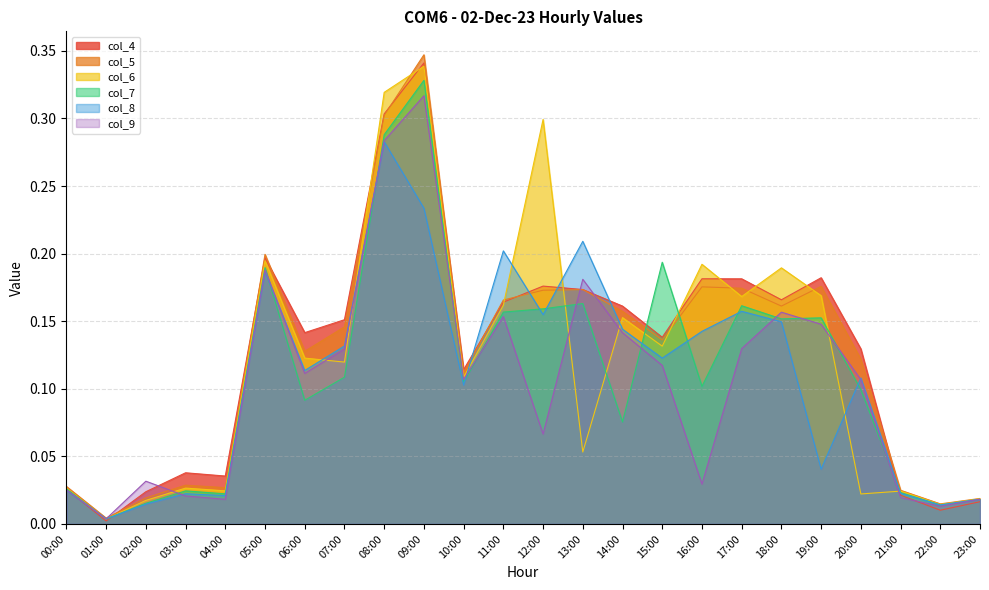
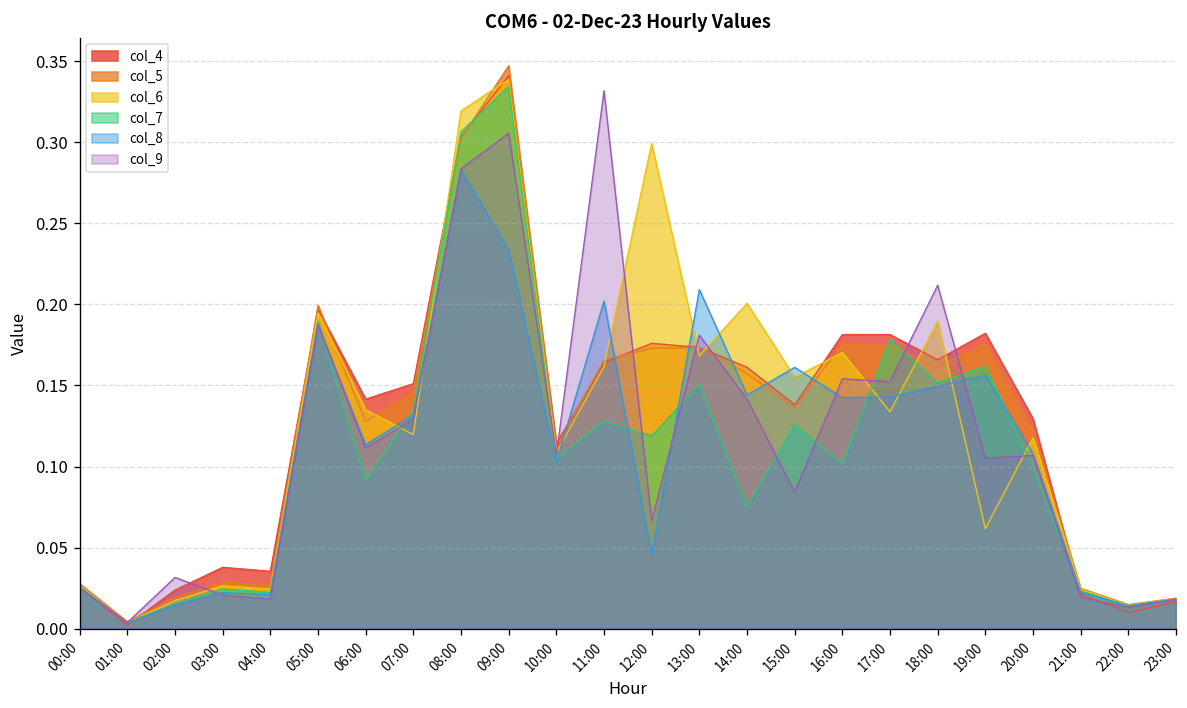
  {
    "col_6": {
      "03:00": 0.027,
      "04:00": 0.024,
      "05:00": 0.195,
-     "06:00": 0.123,
+     "06:00": 0.135,
      "07:00": 0.120,
      "08:00": 0.319,
      "09:00": 0.339,
      "11:00": 0.162,
      "12:00": 0.299,
-     "13:00": 0.053,
-     "14:00": 0.153,
-     "15:00": 0.132,
-     "16:00": 0.192,
-     "17:00": 0.168,
+     "13:00": 0.168,
+     "14:00": 0.201,
+     "15:00": 0.155,
+     "16:00": 0.170,
+     "17:00": 0.134,
      "18:00": 0.189,
-     "19:00": 0.169,
-     "20:00": 0.022
+     "19:00": 0.062,
+     "20:00": 0.118
    },
    "col_7": {
      "03:00": 0.024,
      "06:00": 0.092,
-     "07:00": 0.109,
-     "08:00": 0.288,
-     "09:00": 0.328,
+     "07:00": 0.135,
+     "08:00": 0.306,
+     "09:00": 0.334,
      "10:00": 0.105,
-     "11:00": 0.157,
-     "12:00": 0.159,
-     "13:00": 0.163,
+     "11:00": 0.128,
+     "12:00": 0.119,
+     "13:00": 0.151,
      "14:00": 0.075,
-     "15:00": 0.194,
+     "15:00": 0.126,
      "16:00": 0.102,
-     "17:00": 0.161,
+     "17:00": 0.178,
      "18:00": 0.152,
-     "19:00": 0.152,
+     "19:00": 0.162,
      "20:00": 0.099
    },
    "col_8": {
      "06:00": 0.114,
      "07:00": 0.132,
      "09:00": 0.234,
      "10:00": 0.103,
      "11:00": 0.202,
-     "12:00": 0.155,
+     "12:00": 0.045,
      "13:00": 0.209,
      "14:00": 0.144,
-     "15:00": 0.123,
+     "15:00": 0.161,
      "16:00": 0.143,
-     "17:00": 0.157,
+     "17:00": 0.143,
      "18:00": 0.150,
-     "19:00": 0.041
+     "19:00": 0.156
    },
    "col_9": {
      "02:00": 0.032,
      "04:00": 0.018,
      "06:00": 0.111,
      "07:00": 0.129,
-     "09:00": 0.317,
-     "11:00": 0.153,
+     "09:00": 0.306,
+     "11:00": 0.332,
      "12:00": 0.067,
      "13:00": 0.181,
      "14:00": 0.141,
-     "15:00": 0.117,
-     "16:00": 0.029,
-     "17:00": 0.130,
-     "18:00": 0.157,
-     "19:00": 0.148
+     "15:00": 0.084,
+     "16:00": 0.154,
+     "17:00": 0.152,
+     "18:00": 0.212,
+     "19:00": 0.105
    }
  }
